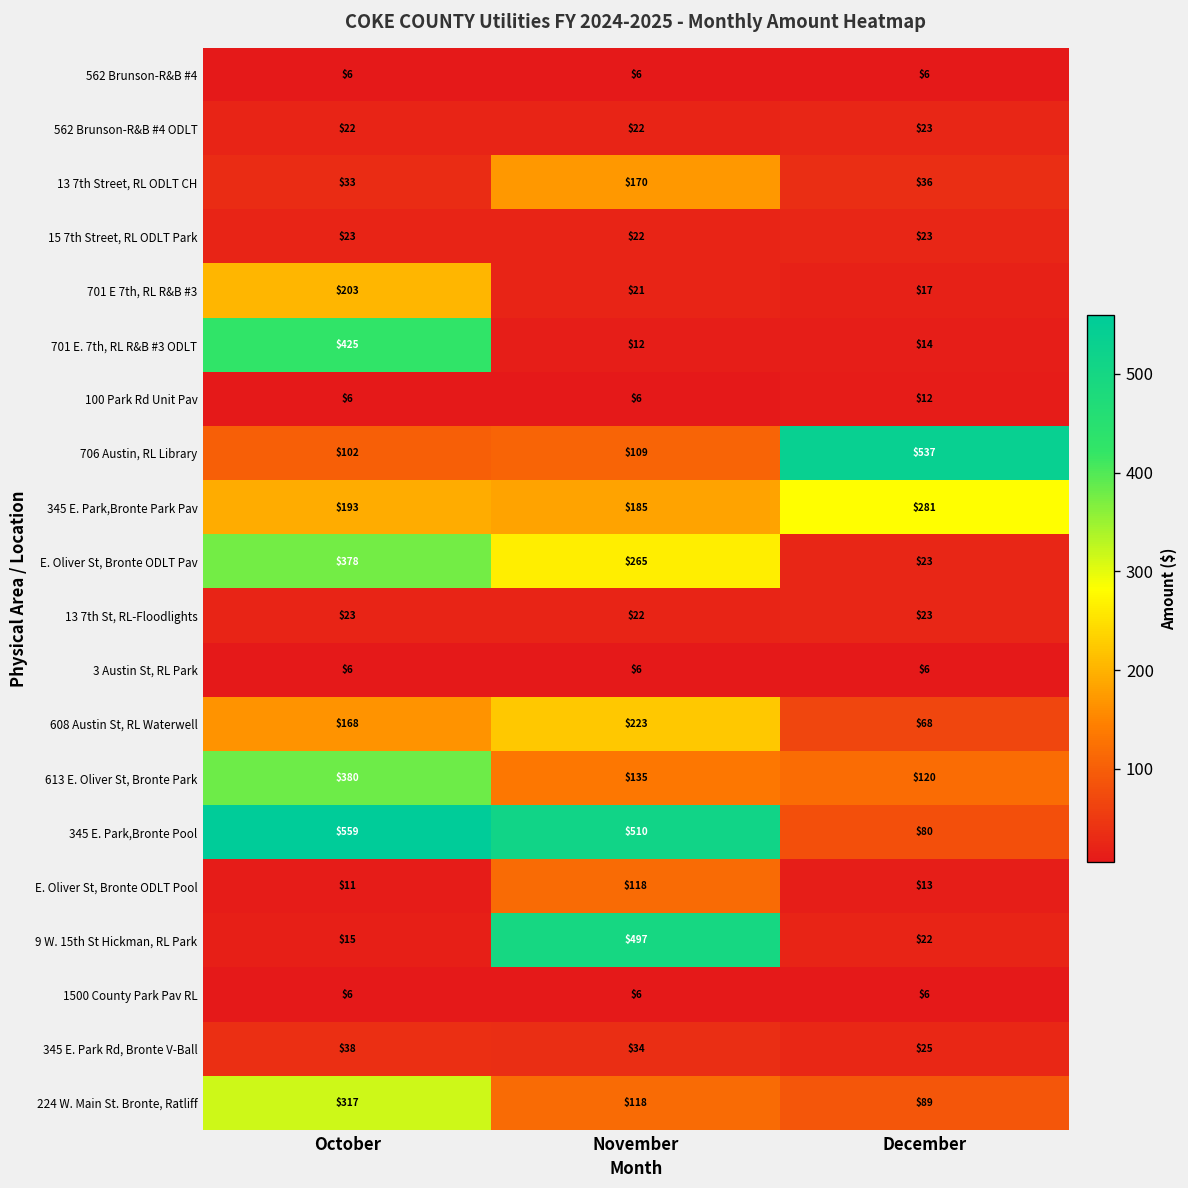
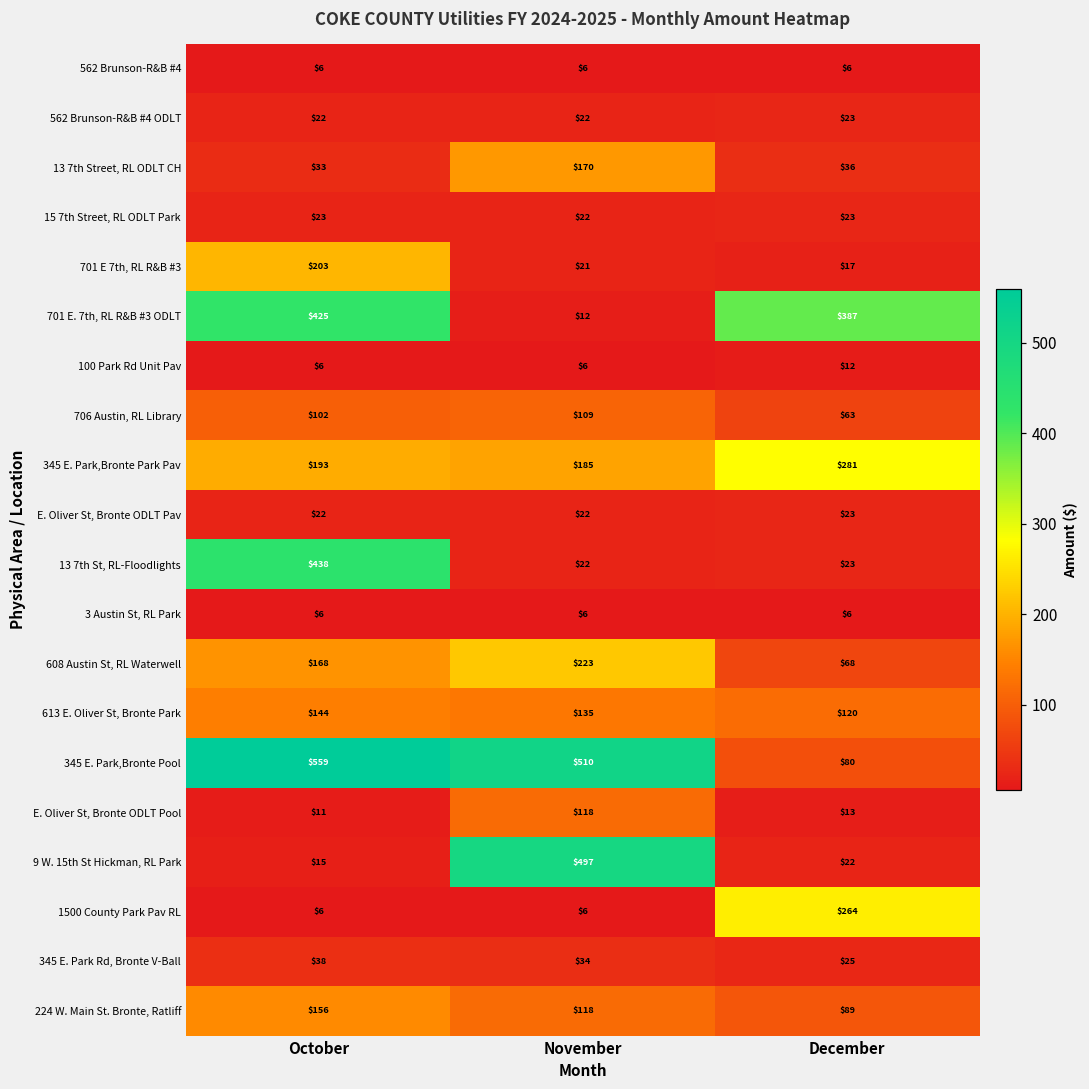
  {
    "562 Brunson-R&B #4": {
      "October": "$6",
      "November": "$6",
      "December": "$6"
    },
    "562 Brunson-R&B #4 ODLT": {
      "October": "$22",
      "November": "$22",
      "December": "$23"
    },
    "13 7th Street, RL ODLT CH": {
      "October": "$33",
      "November": "$170",
      "December": "$36"
    },
    "15 7th Street, RL ODLT Park": {
      "October": "$23",
      "November": "$22",
      "December": "$23"
    },
    "701 E 7th, RL R&B #3": {
      "October": "$203",
      "November": "$21",
      "December": "$17"
    },
    "701 E. 7th, RL R&B #3 ODLT": {
      "October": "$425",
      "November": "$12",
-     "December": "$14"
+     "December": "$387"
    },
    "100 Park Rd Unit Pav": {
      "October": "$6",
      "November": "$6",
      "December": "$12"
    },
    "706 Austin, RL Library": {
      "October": "$102",
      "November": "$109",
-     "December": "$537"
+     "December": "$63"
    },
    "345 E. Park,Bronte Park Pav": {
      "October": "$193",
      "November": "$185",
      "December": "$281"
    },
    "E. Oliver St, Bronte ODLT Pav": {
-     "October": "$378",
-     "November": "$265",
+     "October": "$22",
+     "November": "$22",
      "December": "$23"
    },
    "13 7th St, RL-Floodlights": {
-     "October": "$23",
+     "October": "$438",
      "November": "$22",
      "December": "$23"
    },
    "3 Austin St, RL Park": {
      "October": "$6",
      "November": "$6",
      "December": "$6"
    },
    "608 Austin St, RL Waterwell": {
      "October": "$168",
      "November": "$223",
      "December": "$68"
    },
    "613 E. Oliver St, Bronte Park": {
-     "October": "$380",
+     "October": "$144",
      "November": "$135",
      "December": "$120"
    },
    "345 E. Park,Bronte Pool": {
      "October": "$559",
      "November": "$510",
      "December": "$80"
    },
    "E. Oliver St, Bronte ODLT Pool": {
      "October": "$11",
      "November": "$118",
      "December": "$13"
    },
    "9 W. 15th St Hickman, RL Park": {
      "October": "$15",
      "November": "$497",
      "December": "$22"
    },
    "1500 County Park Pav RL": {
      "October": "$6",
      "November": "$6",
-     "December": "$6"
+     "December": "$264"
    },
    "345 E. Park Rd, Bronte V-Ball": {
      "October": "$38",
      "November": "$34",
      "December": "$25"
    },
    "224 W. Main St. Bronte, Ratliff": {
-     "October": "$317",
+     "October": "$156",
      "November": "$118",
      "December": "$89"
    }
  }
